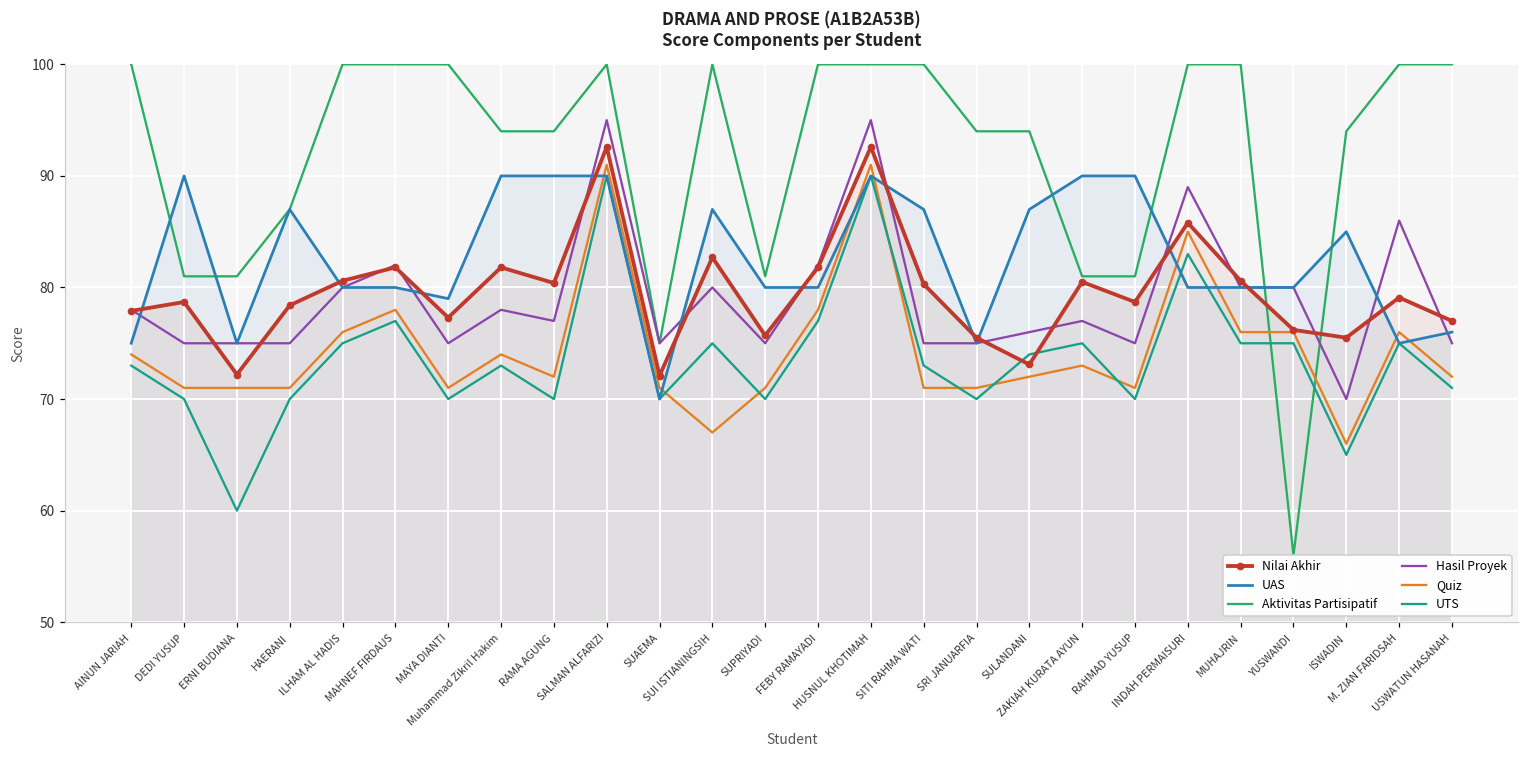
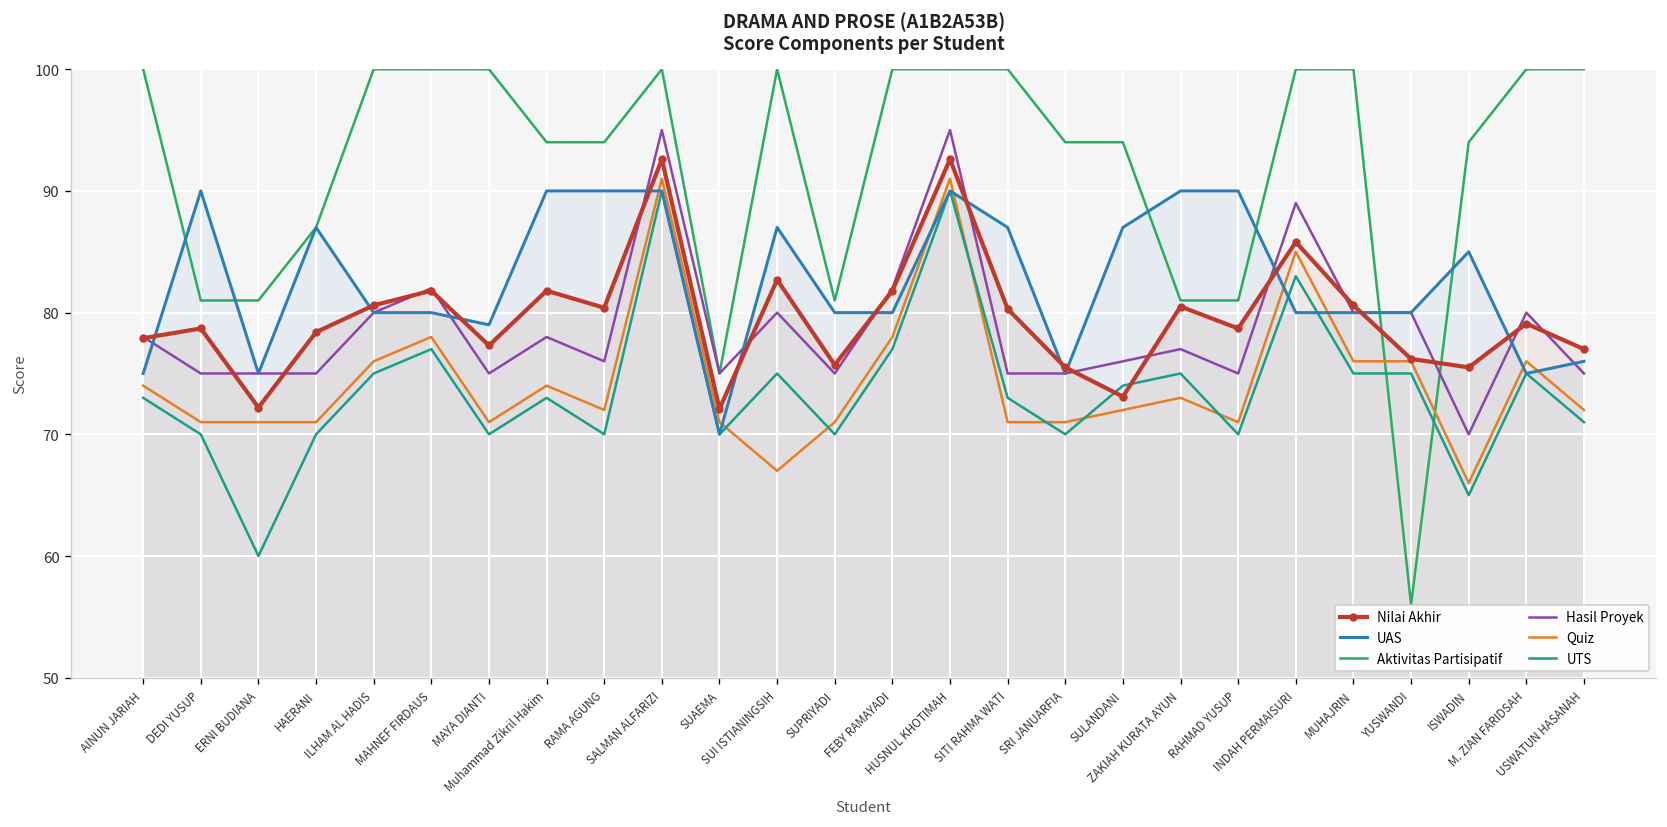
  {
    "Nilai Akhir": {
      "DEDI YUSUP": 78.7,
      "ERNI BUDIANA": 72,
      "HAERANI": 78.4,
      "ILHAM AL HADIS": 80.6,
      "MAYA DIANTI": 77.3,
      "Muhammad Zikril Hakim": 82,
      "RAMA AGUNG": 80.4,
      "SALMAN ALFARIZI": 92.6,
      "SUAEMA": 72,
      "SUI ISTIANINGSIH": 82.7,
      "SUPRIYADI": 75.7,
      "HUSNUL KHOTIMAH": 92.6,
      "SITI RAHMA WATI": 80.3,
      "SRI JANUARFIA": 75.5,
      "SULANDANI": 73,
      "ZAKIAH KURATA AYUN": 80.5,
      "RAHMAD YUSUP": 78.7,
      "INDAH PERMAISURI": 86,
      "MUHAJRIN": 80.6,
      "ISWADIN": 75.5,
      "M. ZIAN FARIDSAH": 79,
      "USWATUN HASANAH": 77
    },
    "UAS": {
      "AINUN JARIAH": 75,
      "DEDI YUSUP": 90,
      "MAHNEF FIRDAUS": 80,
      "MAYA DIANTI": 79,
      "Muhammad Zikril Hakim": 90,
      "RAMA AGUNG": 90,
      "SUI ISTIANINGSIH": 87,
      "SUPRIYADI": 80,
      "FEBY RAMAYADI": 80,
      "SITI RAHMA WATI": 87,
      "SULANDANI": 87,
      "ZAKIAH KURATA AYUN": 90,
      "RAHMAD YUSUP": 90,
      "INDAH PERMAISURI": 80,
      "ISWADIN": 85,
      "USWATUN HASANAH": 76
    },
    "Hasil Proyek": {
      "DEDI YUSUP": 75,
      "HAERANI": 75,
      "MAYA DIANTI": 75,
      "Muhammad Zikril Hakim": 78,
-     "RAMA AGUNG": 77,
+     "RAMA AGUNG": 76,
      "SALMAN ALFARIZI": 95,
      "SUI ISTIANINGSIH": 80,
      "SUPRIYADI": 75,
      "HUSNUL KHOTIMAH": 95,
      "SITI RAHMA WATI": 75,
      "SULANDANI": 76,
      "ZAKIAH KURATA AYUN": 77,
      "RAHMAD YUSUP": 75,
      "INDAH PERMAISURI": 89,
      "ISWADIN": 70,
-     "M. ZIAN FARIDSAH": 86,
+     "M. ZIAN FARIDSAH": 80,
      "USWATUN HASANAH": 75
    },
    "Quiz": {
      "AINUN JARIAH": 74,
      "DEDI YUSUP": 71,
      "ERNI BUDIANA": 71,
      "HAERANI": 71,
      "ILHAM AL HADIS": 76,
      "MAHNEF FIRDAUS": 78,
      "MAYA DIANTI": 71,
      "Muhammad Zikril Hakim": 74,
      "RAMA AGUNG": 72,
      "SALMAN ALFARIZI": 91,
      "SUAEMA": 71,
      "SUI ISTIANINGSIH": 67,
      "SUPRIYADI": 71,
      "FEBY RAMAYADI": 78,
      "HUSNUL KHOTIMAH": 91,
      "SITI RAHMA WATI": 71,
      "SRI JANUARFIA": 71,
      "SULANDANI": 72,
      "ZAKIAH KURATA AYUN": 73,
      "RAHMAD YUSUP": 71,
      "INDAH PERMAISURI": 85,
      "MUHAJRIN": 76,
      "ISWADIN": 66,
      "M. ZIAN FARIDSAH": 76,
      "USWATUN HASANAH": 72
    }
  }
